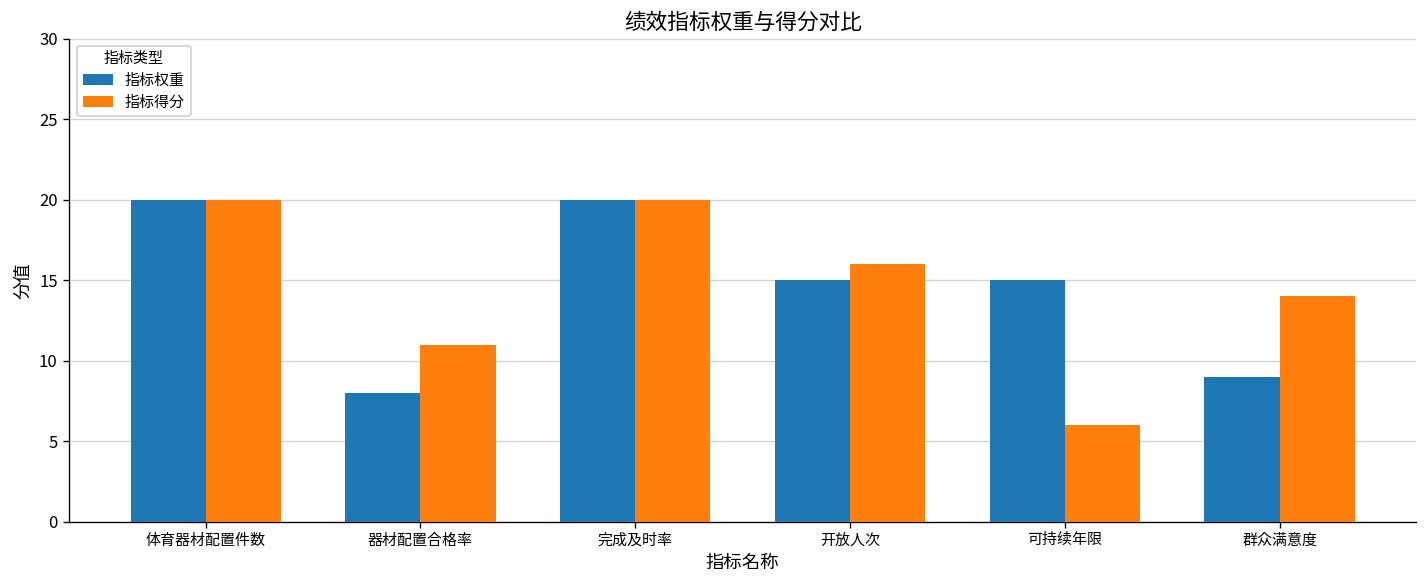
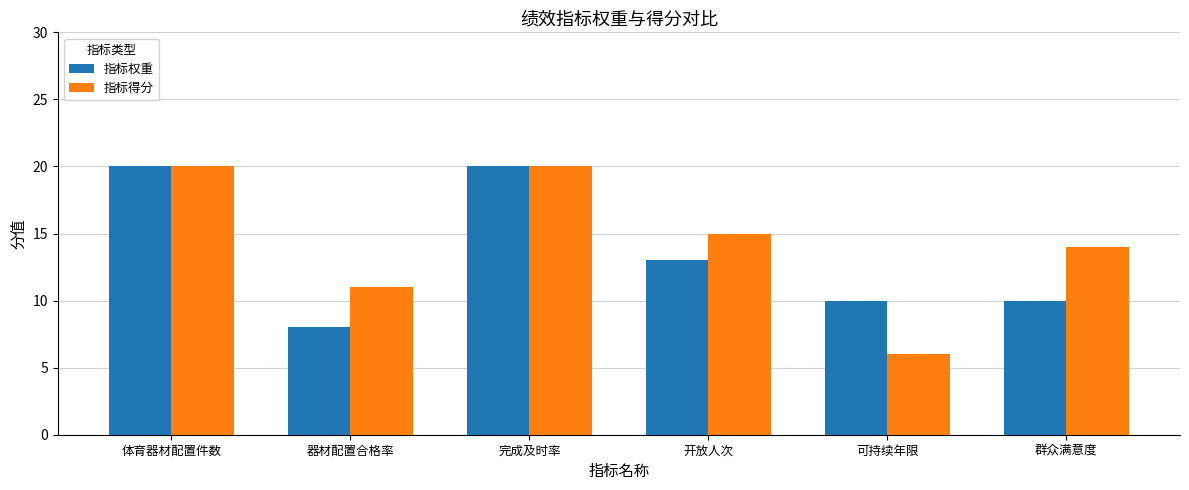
  {
    "指标权重": {
      "体育器材配置件数": 20,
      "器材配置合格率": 8,
      "完成及时率": 20,
-     "开放人次": 15,
-     "可持续年限": 15,
-     "群众满意度": 9
+     "开放人次": 13,
+     "可持续年限": 10,
+     "群众满意度": 10
    },
    "指标得分": {
      "体育器材配置件数": 20,
      "器材配置合格率": 11,
      "完成及时率": 20,
-     "开放人次": 16,
+     "开放人次": 15,
      "可持续年限": 6,
      "群众满意度": 14
    }
  }
